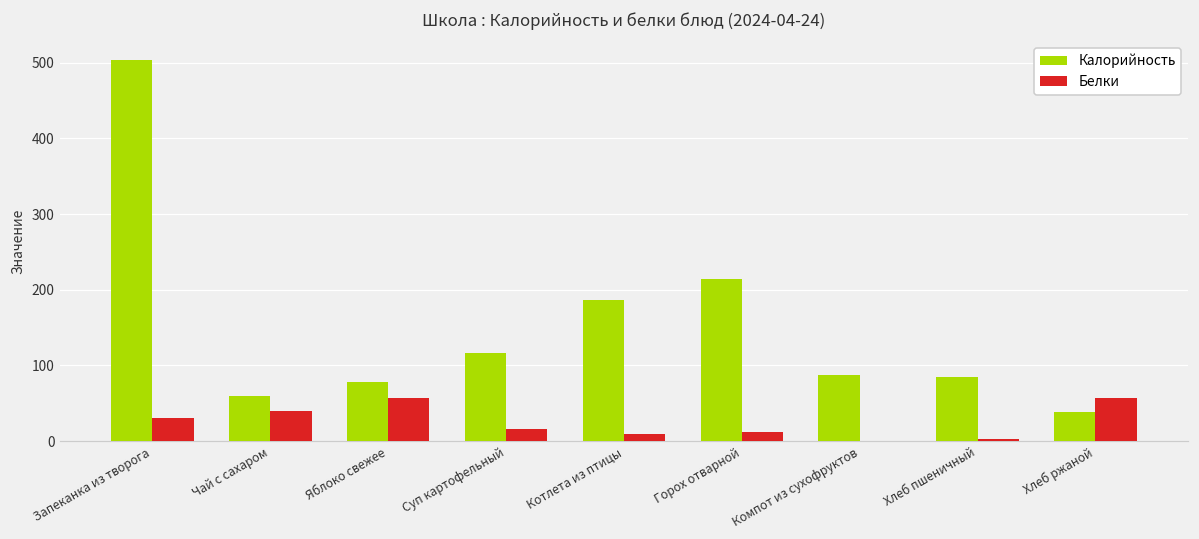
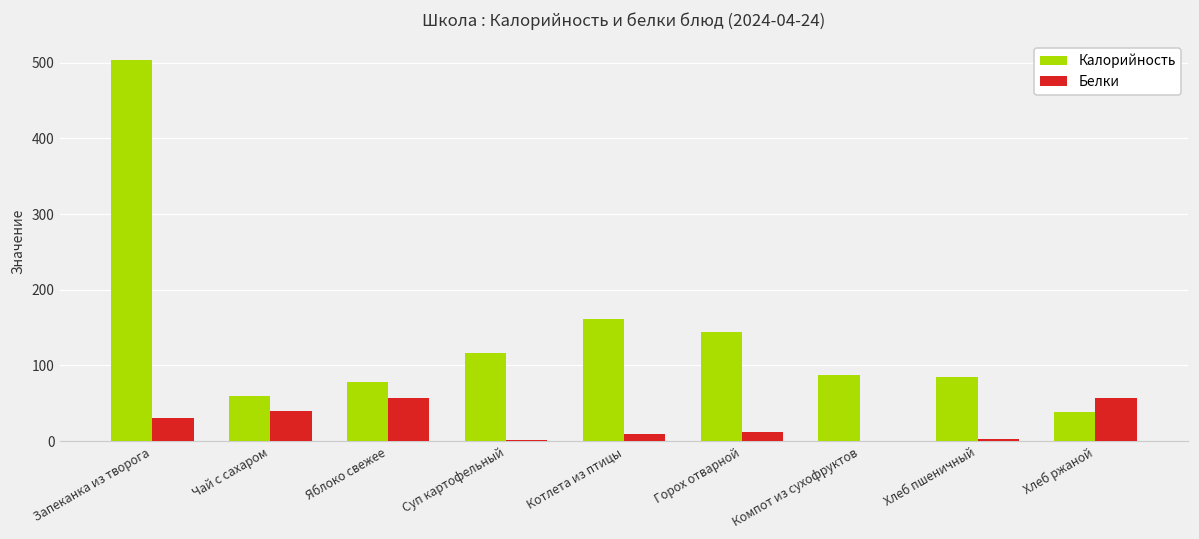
  {
    "Калорийность": {
      "Запеканка из творога": 500,
      "Чай с сахаром": 60,
      "Яблоко свежее": 80,
      "Суп картофельный": 120,
-     "Котлета из птицы": 190,
-     "Горох отварной": 210,
+     "Котлета из птицы": 160,
+     "Горох отварной": 140,
      "Компот из сухофруктов": 90,
      "Хлеб пшеничный": 80,
      "Хлеб ржаной": 40
    },
    "Белки": {
      "Запеканка из творога": 30,
      "Чай с сахаром": 40,
      "Яблоко свежее": 60,
-     "Суп картофельный": 20,
+     "Суп картофельный": 0,
      "Котлета из птицы": 10,
      "Горох отварной": 10,
      "Хлеб ржаной": 60
    }
  }
